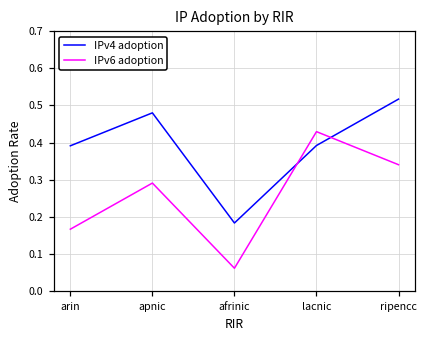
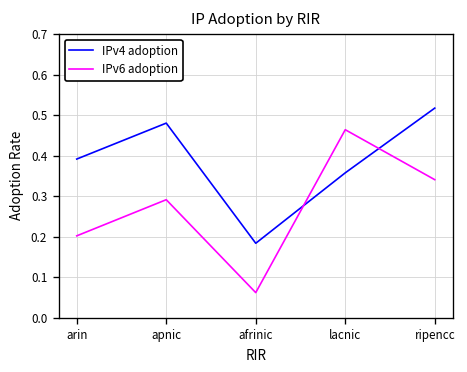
  {
    "IPv4 adoption": {
      "arin": 0.39,
      "apnic": 0.48,
      "afrinic": 0.18,
-     "lacnic": 0.39,
+     "lacnic": 0.36,
      "ripencc": 0.52
    },
    "IPv6 adoption": {
-     "arin": 0.17,
+     "arin": 0.20,
      "apnic": 0.29,
      "afrinic": 0.06,
-     "lacnic": 0.43,
+     "lacnic": 0.46,
      "ripencc": 0.34
    }
  }
